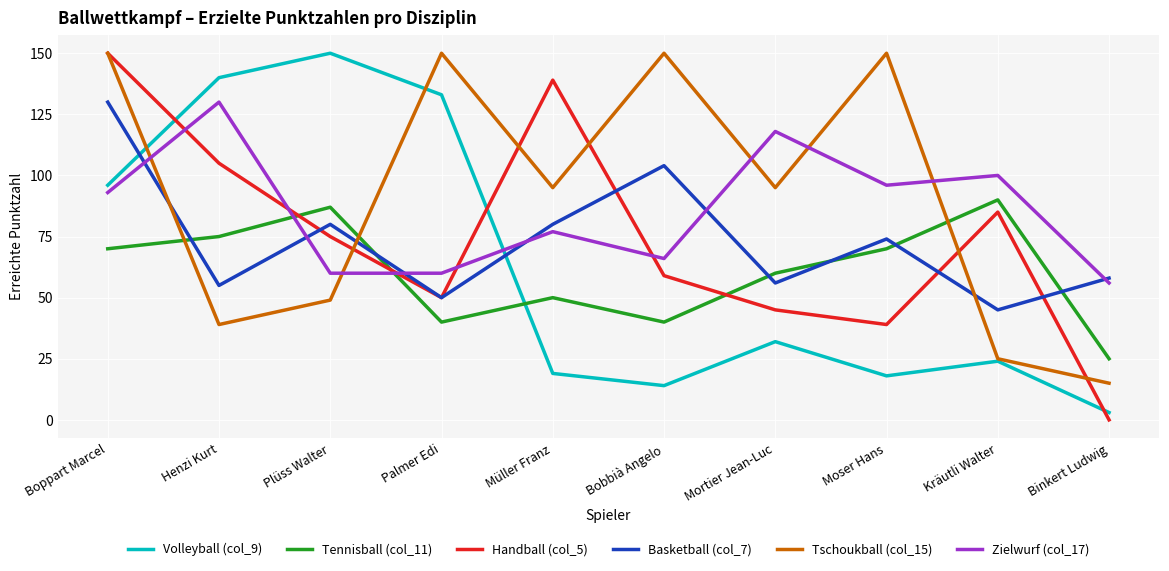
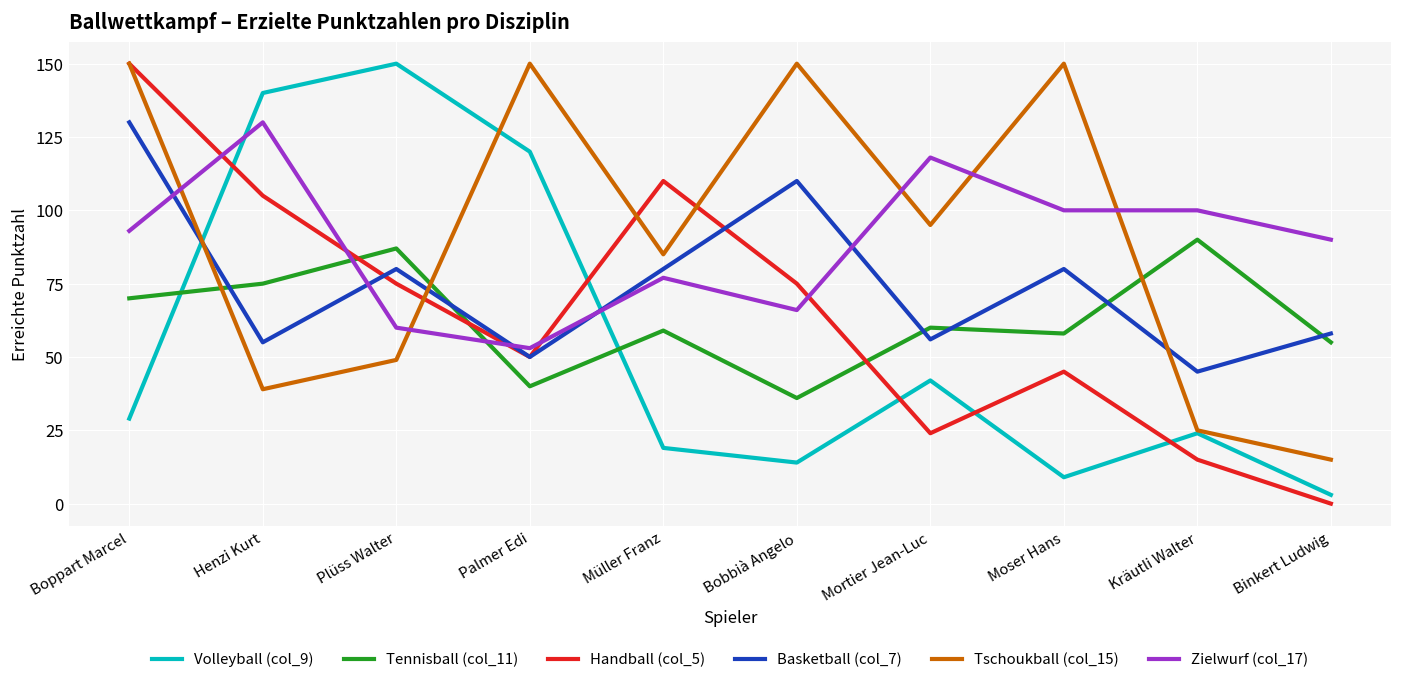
  {
    "Volleyball (col_9)": {
-     "Boppart Marcel": 96,
+     "Boppart Marcel": 29,
      "Henzi Kurt": 140,
      "Plüss Walter": 150,
-     "Palmer Edi": 133,
+     "Palmer Edi": 120,
      "Müller Franz": 19,
      "Bobbià Angelo": 14,
-     "Mortier Jean-Luc": 32,
-     "Moser Hans": 18,
+     "Mortier Jean-Luc": 42,
+     "Moser Hans": 9,
      "Binkert Ludwig": 3
    },
    "Tennisball (col_11)": {
      "Boppart Marcel": 70,
      "Henzi Kurt": 75,
      "Plüss Walter": 87,
      "Palmer Edi": 40,
-     "Müller Franz": 50,
-     "Bobbià Angelo": 40,
+     "Müller Franz": 59,
+     "Bobbià Angelo": 36,
      "Mortier Jean-Luc": 60,
-     "Moser Hans": 70,
+     "Moser Hans": 58,
      "Kräutli Walter": 90,
-     "Binkert Ludwig": 25
+     "Binkert Ludwig": 55
    },
    "Handball (col_5)": {
      "Henzi Kurt": 105,
      "Plüss Walter": 75,
-     "Müller Franz": 139,
-     "Bobbià Angelo": 59,
-     "Mortier Jean-Luc": 45,
-     "Moser Hans": 39,
-     "Kräutli Walter": 85,
+     "Müller Franz": 110,
+     "Bobbià Angelo": 75,
+     "Mortier Jean-Luc": 24,
+     "Moser Hans": 45,
+     "Kräutli Walter": 15,
      "Binkert Ludwig": 0
    },
    "Basketball (col_7)": {
      "Boppart Marcel": 130,
      "Henzi Kurt": 55,
      "Plüss Walter": 80,
      "Müller Franz": 80,
-     "Bobbià Angelo": 104,
+     "Bobbià Angelo": 110,
      "Mortier Jean-Luc": 56,
-     "Moser Hans": 74,
+     "Moser Hans": 80,
      "Kräutli Walter": 45,
      "Binkert Ludwig": 58
    },
    "Tschoukball (col_15)": {
      "Henzi Kurt": 39,
      "Plüss Walter": 49,
      "Palmer Edi": 150,
-     "Müller Franz": 95,
+     "Müller Franz": 85,
      "Bobbià Angelo": 150,
      "Mortier Jean-Luc": 95,
      "Moser Hans": 150,
      "Binkert Ludwig": 15
    },
    "Zielwurf (col_17)": {
      "Boppart Marcel": 93,
      "Henzi Kurt": 130,
      "Plüss Walter": 60,
-     "Palmer Edi": 60,
+     "Palmer Edi": 53,
      "Müller Franz": 77,
      "Bobbià Angelo": 66,
      "Mortier Jean-Luc": 118,
-     "Moser Hans": 96,
+     "Moser Hans": 100,
      "Kräutli Walter": 100,
-     "Binkert Ludwig": 56
+     "Binkert Ludwig": 90
    }
  }
